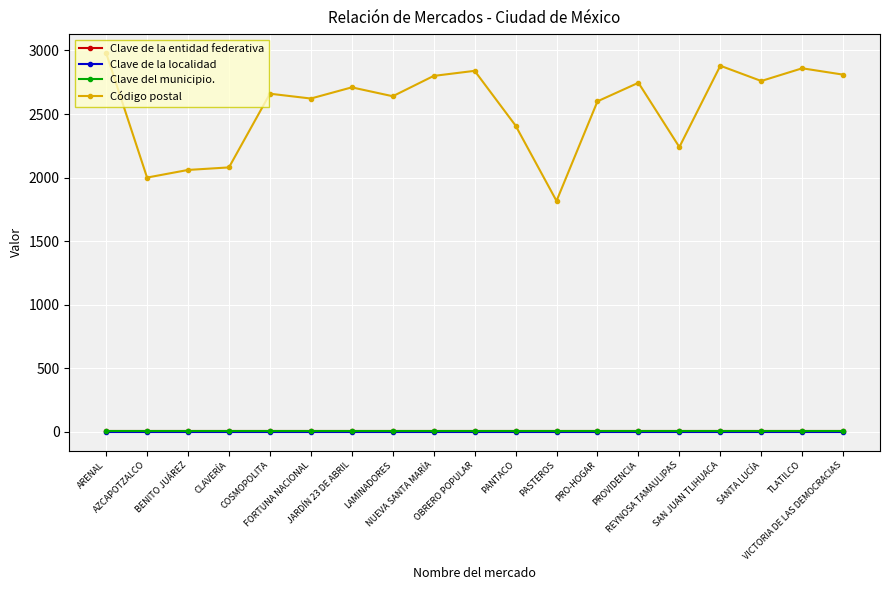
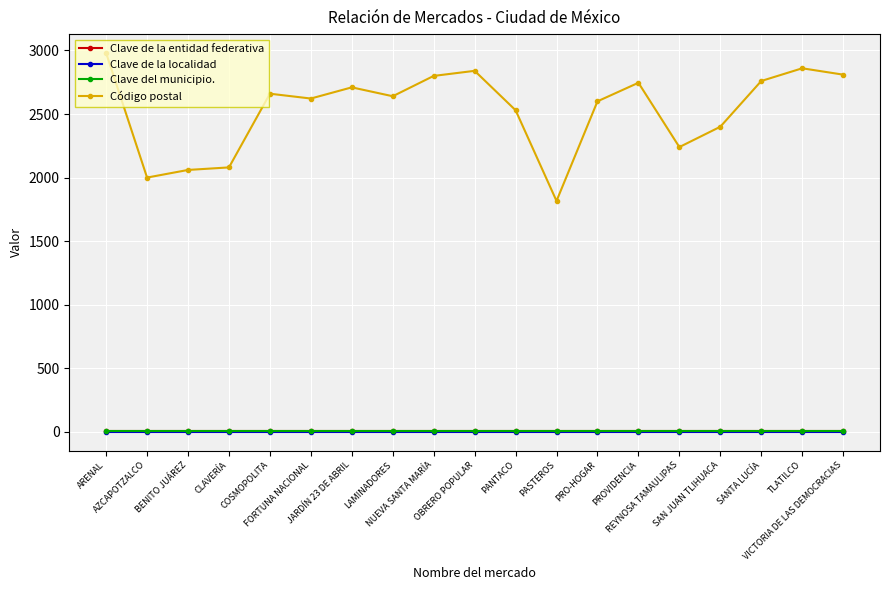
  {
    "Código postal": {
      "AZCAPOTZALCO": 2000,
      "BENITO JUÁREZ": 2060,
      "CLAVERÍA": 2080,
      "COSMOPOLITA": 2660,
      "FORTUNA NACIONAL": 2620,
      "JARDÍN 23 DE ABRIL": 2710,
      "LAMINADORES": 2640,
      "NUEVA SANTA MARÍA": 2800,
      "OBRERO POPULAR": 2840,
-     "PANTACO": 2410,
+     "PANTACO": 2530,
      "PASTEROS": 1820,
      "PRO-HOGAR": 2600,
      "PROVIDENCIA": 2750,
      "REYNOSA TAMAULIPAS": 2240,
-     "SAN JUAN TLIHUACA": 2880,
+     "SAN JUAN TLIHUACA": 2400,
      "SANTA LUCÍA": 2760,
      "TLATILCO": 2860,
      "VICTORIA DE LAS DEMOCRACIAS": 2810
    }
  }
